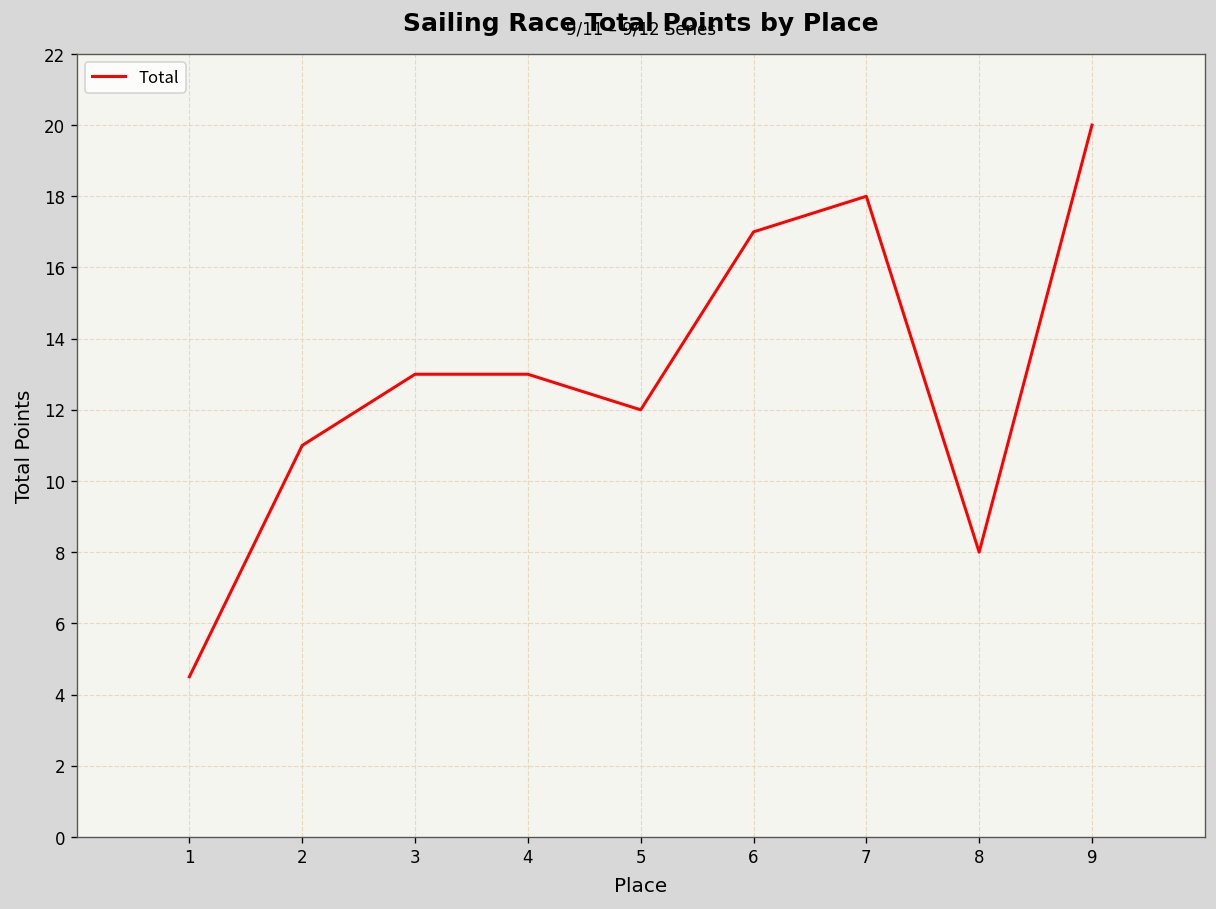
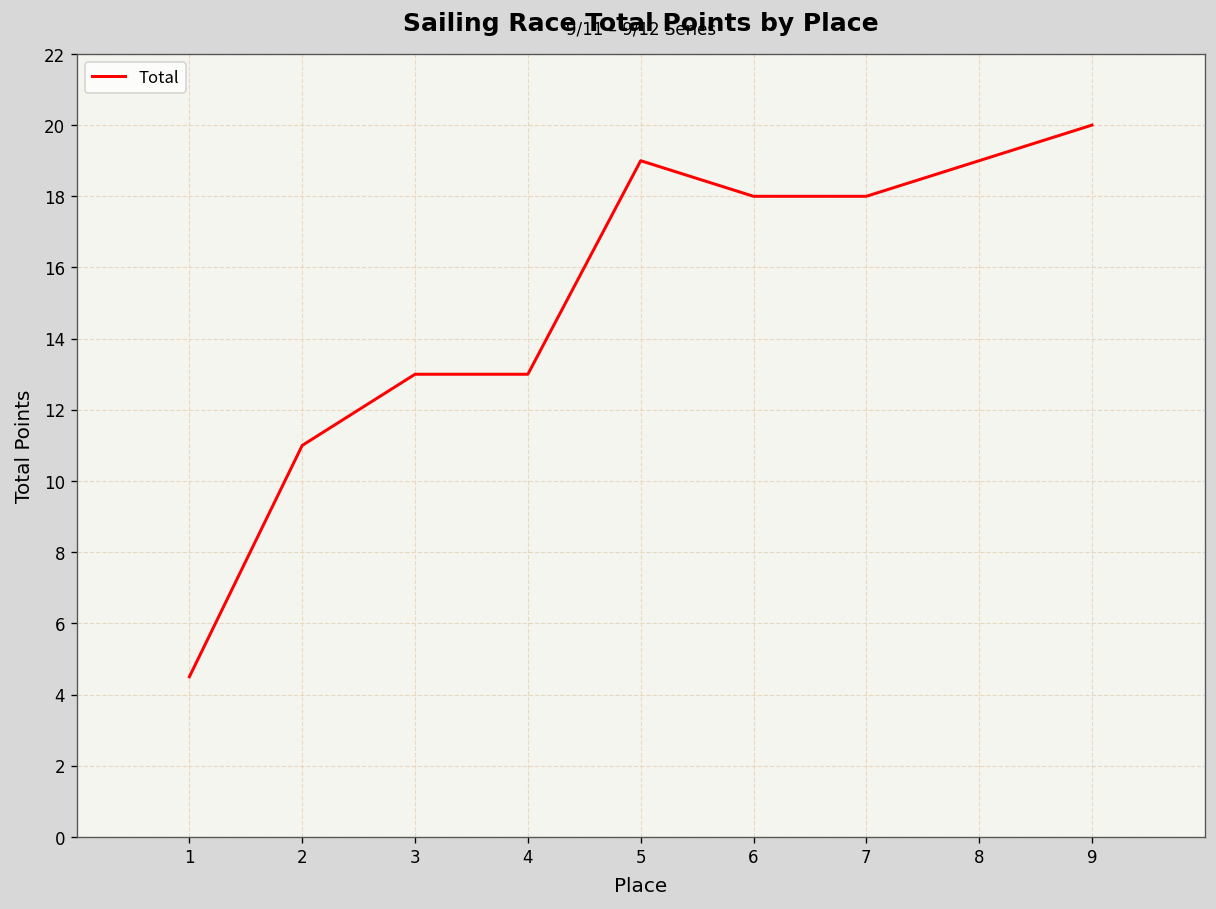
  {
    "1": 4.5,
    "2": 11,
    "3": 13,
    "4": 13,
-   "5": 12,
-   "6": 17,
+   "5": 19,
+   "6": 18,
    "7": 18,
-   "8": 8,
+   "8": 19,
    "9": 20
  }
